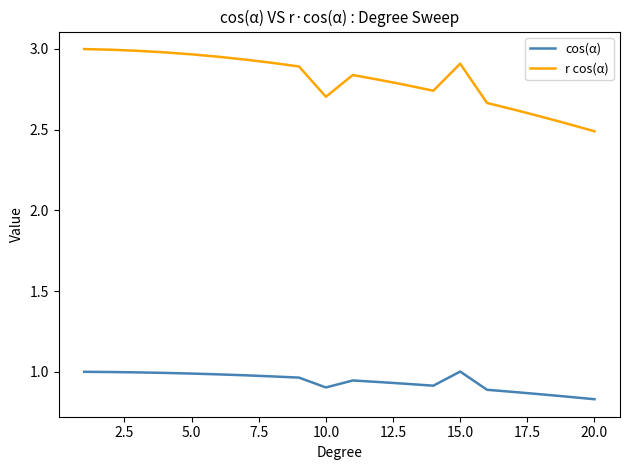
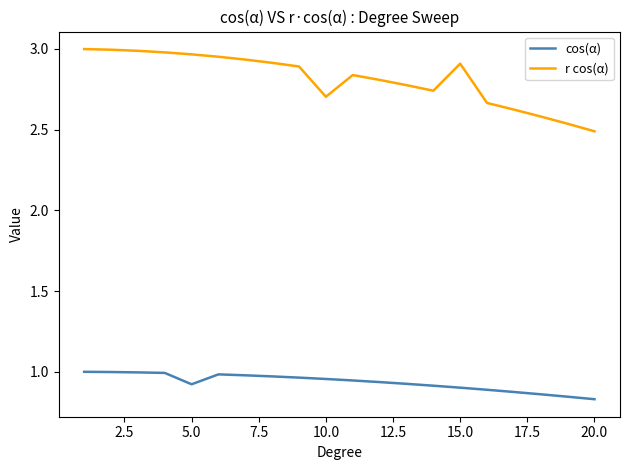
  {
    "cos(α)": {
-     "5.0": 0.99,
-     "10.0": 0.90,
-     "15.0": 1.00,
+     "5.0": 0.92,
+     "10.0": 0.96,
+     "15.0": 0.90,
      "20.0": 0.83
    },
    "r cos(α)": {
      "5.0": 2.97,
      "10.0": 2.70,
      "15.0": 2.91,
      "20.0": 2.49
    }
  }
